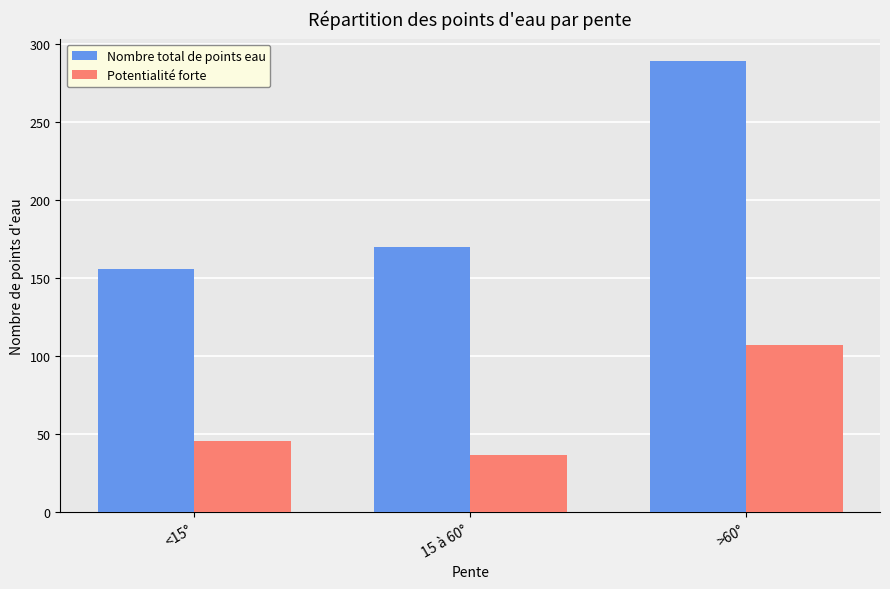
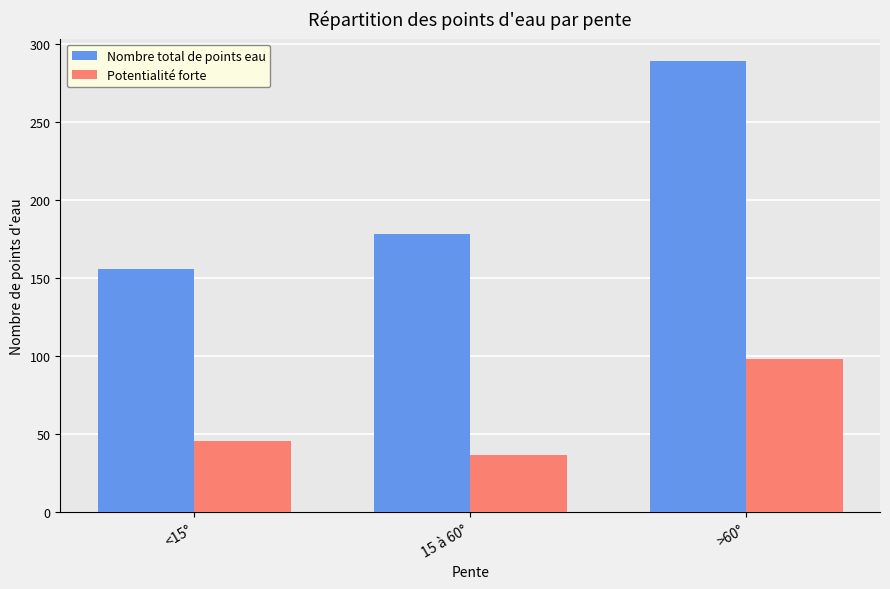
  {
    "Nombre total de points eau": {
      "<15°": 156,
-     "15 à 60°": 170,
+     "15 à 60°": 178,
      ">60°": 289
    },
    "Potentialité forte": {
      "<15°": 46,
      "15 à 60°": 37,
-     ">60°": 107
+     ">60°": 98
    }
  }
